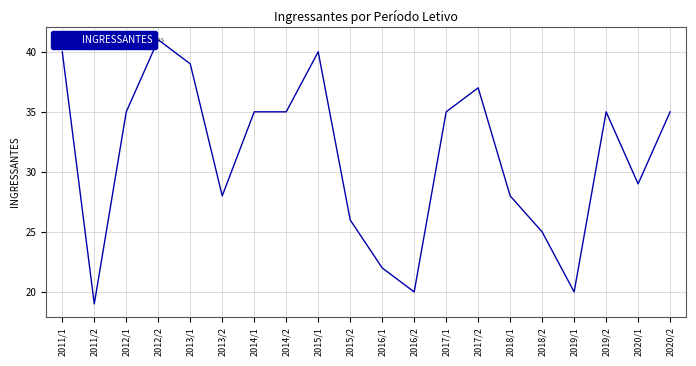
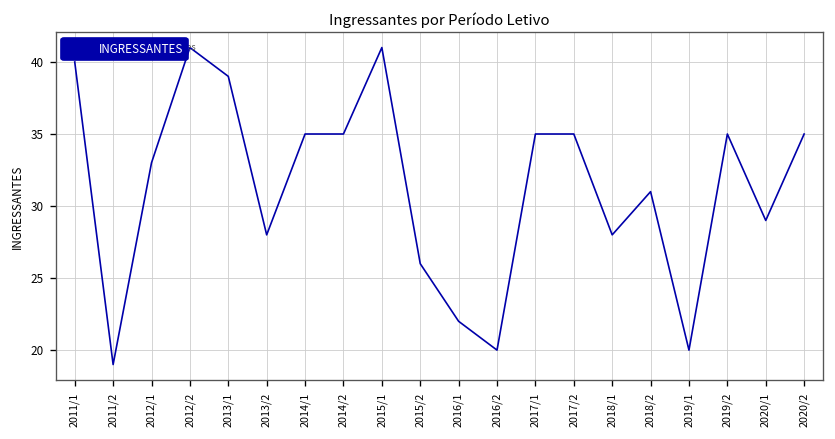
  {
    "2011/1": 40,
    "2011/2": 19,
-   "2012/1": 35,
+   "2012/1": 33,
    "2012/2": 41,
    "2013/1": 39,
    "2013/2": 28,
    "2014/1": 35,
    "2014/2": 35,
-   "2015/1": 40,
+   "2015/1": 41,
    "2015/2": 26,
    "2016/1": 22,
    "2016/2": 20,
    "2017/1": 35,
-   "2017/2": 37,
+   "2017/2": 35,
    "2018/1": 28,
-   "2018/2": 25,
+   "2018/2": 31,
    "2019/1": 20,
    "2019/2": 35,
    "2020/1": 29,
    "2020/2": 35
  }
